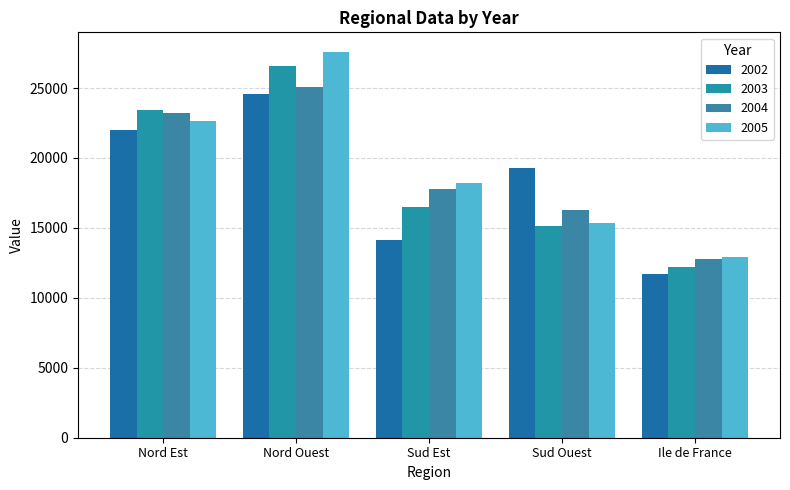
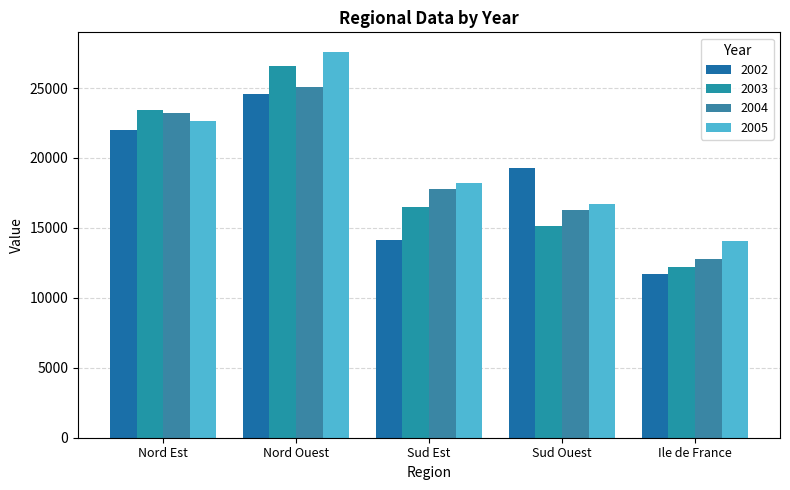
  {
    "2005": {
      "Nord Est": 22600,
      "Nord Ouest": 27600,
      "Sud Est": 18200,
-     "Sud Ouest": 15300,
-     "Ile de France": 12900
+     "Sud Ouest": 16700,
+     "Ile de France": 14100
    }
  }
